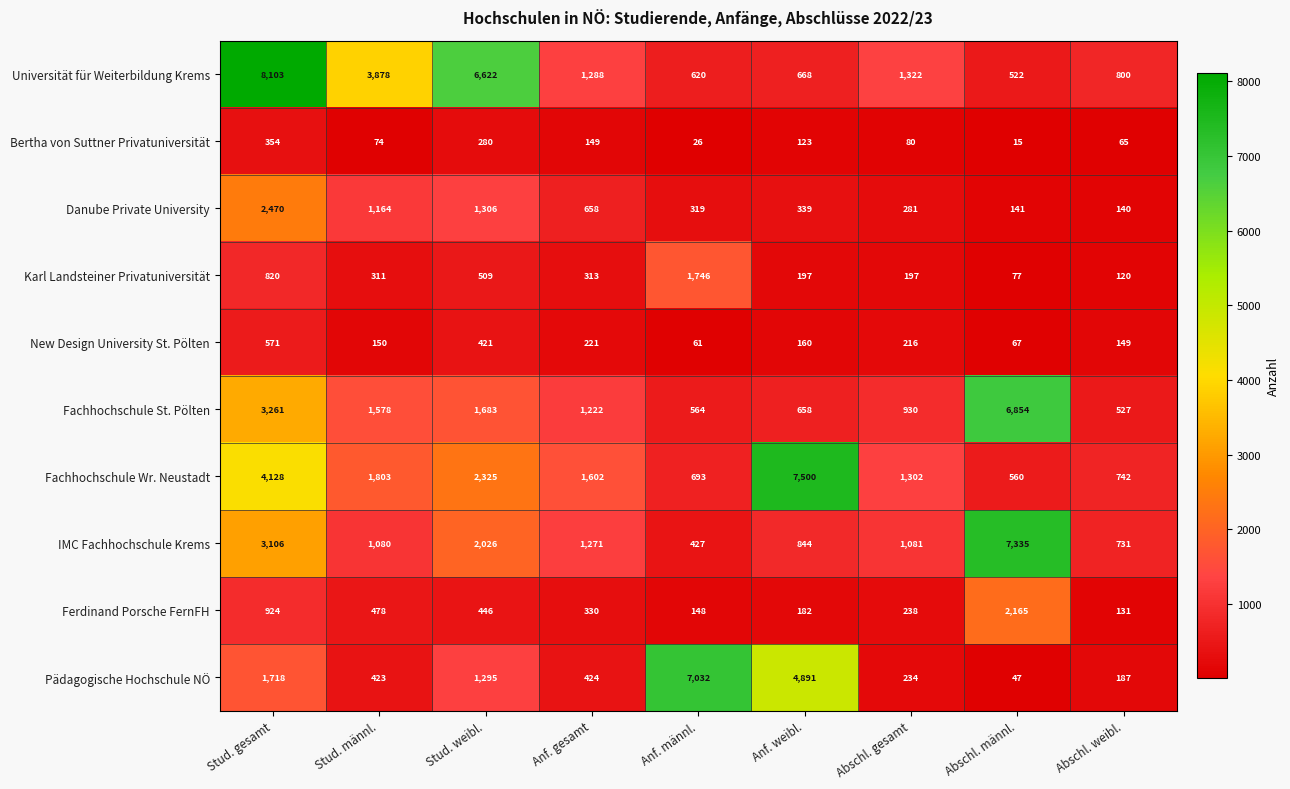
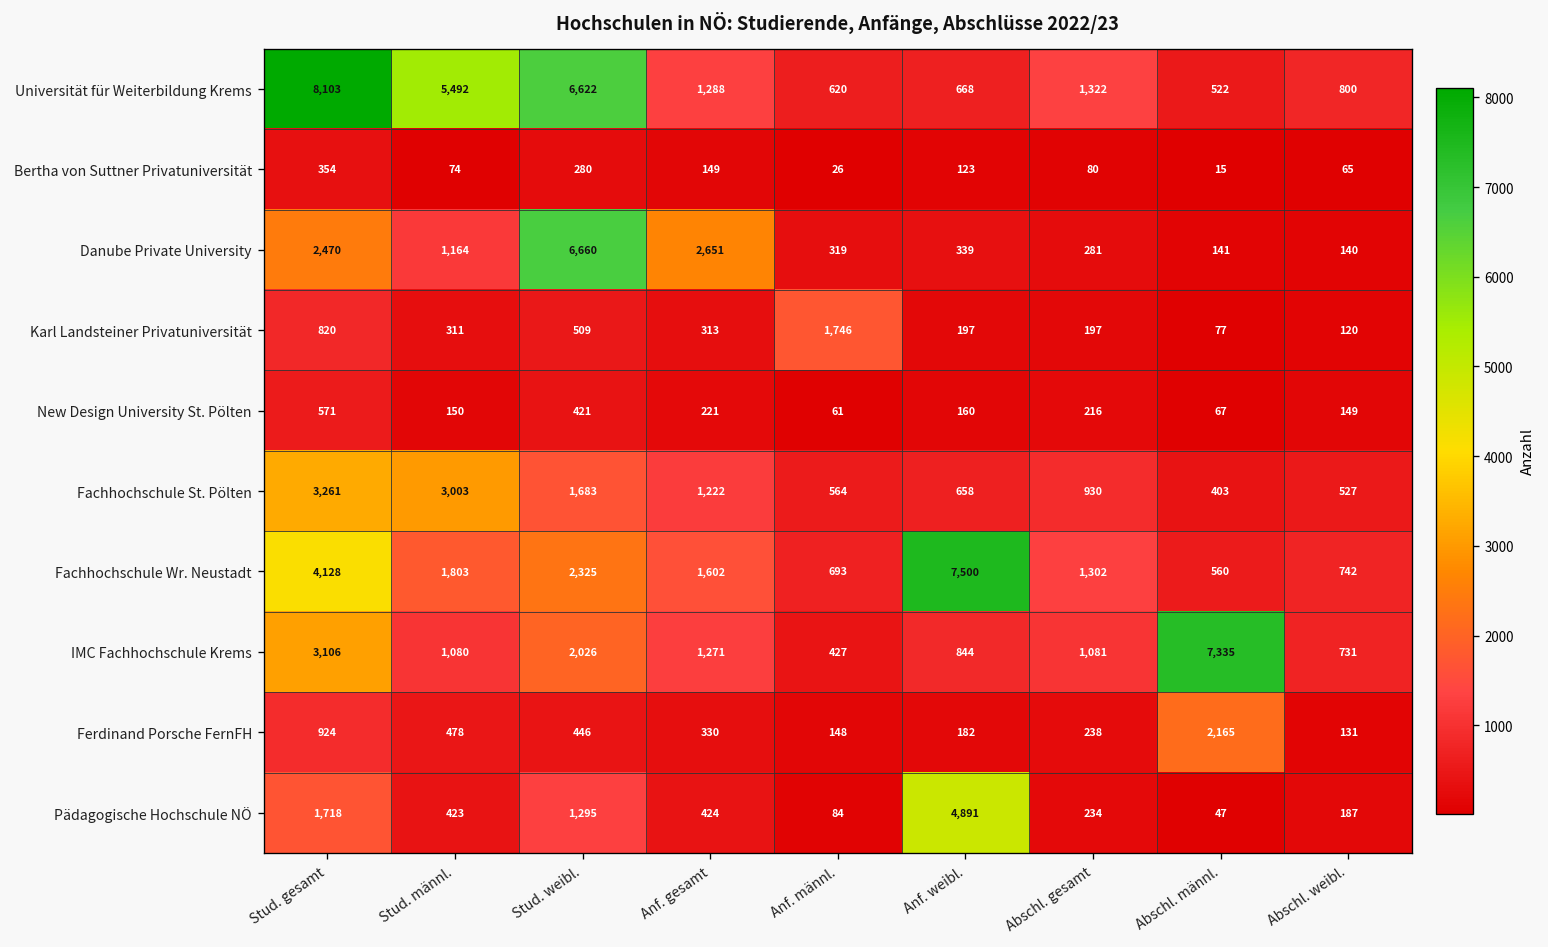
  {
    "Universität für Weiterbildung Krems": {
      "Stud. gesamt": "8,103",
-     "Stud. männl.": "3,878",
+     "Stud. männl.": "5,492",
      "Stud. weibl.": "6,622",
      "Anf. gesamt": "1,288",
      "Anf. männl.": "620",
      "Anf. weibl.": "668",
      "Abschl. gesamt": "1,322",
      "Abschl. männl.": "522",
      "Abschl. weibl.": "800"
    },
    "Bertha von Suttner Privatuniversität": {
      "Stud. gesamt": "354",
      "Stud. männl.": "74",
      "Stud. weibl.": "280",
      "Anf. gesamt": "149",
      "Anf. männl.": "26",
      "Anf. weibl.": "123",
      "Abschl. gesamt": "80",
      "Abschl. männl.": "15",
      "Abschl. weibl.": "65"
    },
    "Danube Private University": {
      "Stud. gesamt": "2,470",
      "Stud. männl.": "1,164",
-     "Stud. weibl.": "1,306",
-     "Anf. gesamt": "658",
+     "Stud. weibl.": "6,660",
+     "Anf. gesamt": "2,651",
      "Anf. männl.": "319",
      "Anf. weibl.": "339",
      "Abschl. gesamt": "281",
      "Abschl. männl.": "141",
      "Abschl. weibl.": "140"
    },
    "Karl Landsteiner Privatuniversität": {
      "Stud. gesamt": "820",
      "Stud. männl.": "311",
      "Stud. weibl.": "509",
      "Anf. gesamt": "313",
      "Anf. männl.": "1,746",
      "Anf. weibl.": "197",
      "Abschl. gesamt": "197",
      "Abschl. männl.": "77",
      "Abschl. weibl.": "120"
    },
    "New Design University St. Pölten": {
      "Stud. gesamt": "571",
      "Stud. männl.": "150",
      "Stud. weibl.": "421",
      "Anf. gesamt": "221",
      "Anf. männl.": "61",
      "Anf. weibl.": "160",
      "Abschl. gesamt": "216",
      "Abschl. männl.": "67",
      "Abschl. weibl.": "149"
    },
    "Fachhochschule St. Pölten": {
      "Stud. gesamt": "3,261",
-     "Stud. männl.": "1,578",
+     "Stud. männl.": "3,003",
      "Stud. weibl.": "1,683",
      "Anf. gesamt": "1,222",
      "Anf. männl.": "564",
      "Anf. weibl.": "658",
      "Abschl. gesamt": "930",
-     "Abschl. männl.": "6,854",
+     "Abschl. männl.": "403",
      "Abschl. weibl.": "527"
    },
    "Fachhochschule Wr. Neustadt": {
      "Stud. gesamt": "4,128",
      "Stud. männl.": "1,803",
      "Stud. weibl.": "2,325",
      "Anf. gesamt": "1,602",
      "Anf. männl.": "693",
      "Anf. weibl.": "7,500",
      "Abschl. gesamt": "1,302",
      "Abschl. männl.": "560",
      "Abschl. weibl.": "742"
    },
    "IMC Fachhochschule Krems": {
      "Stud. gesamt": "3,106",
      "Stud. männl.": "1,080",
      "Stud. weibl.": "2,026",
      "Anf. gesamt": "1,271",
      "Anf. männl.": "427",
      "Anf. weibl.": "844",
      "Abschl. gesamt": "1,081",
      "Abschl. männl.": "7,335",
      "Abschl. weibl.": "731"
    },
    "Ferdinand Porsche FernFH": {
      "Stud. gesamt": "924",
      "Stud. männl.": "478",
      "Stud. weibl.": "446",
      "Anf. gesamt": "330",
      "Anf. männl.": "148",
      "Anf. weibl.": "182",
      "Abschl. gesamt": "238",
      "Abschl. männl.": "2,165",
      "Abschl. weibl.": "131"
    },
    "Pädagogische Hochschule NÖ": {
      "Stud. gesamt": "1,718",
      "Stud. männl.": "423",
      "Stud. weibl.": "1,295",
      "Anf. gesamt": "424",
-     "Anf. männl.": "7,032",
+     "Anf. männl.": "84",
      "Anf. weibl.": "4,891",
      "Abschl. gesamt": "234",
      "Abschl. männl.": "47",
      "Abschl. weibl.": "187"
    }
  }
